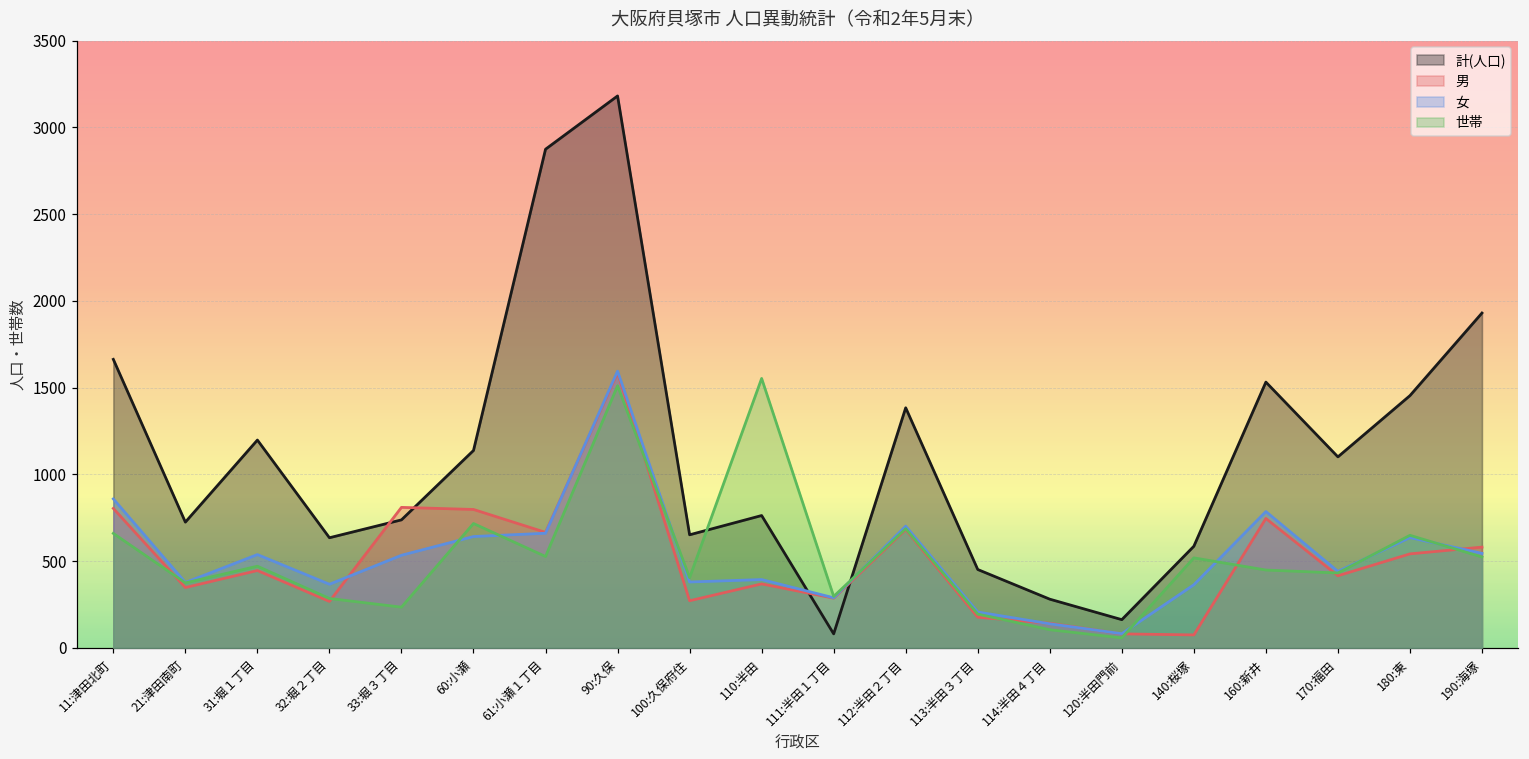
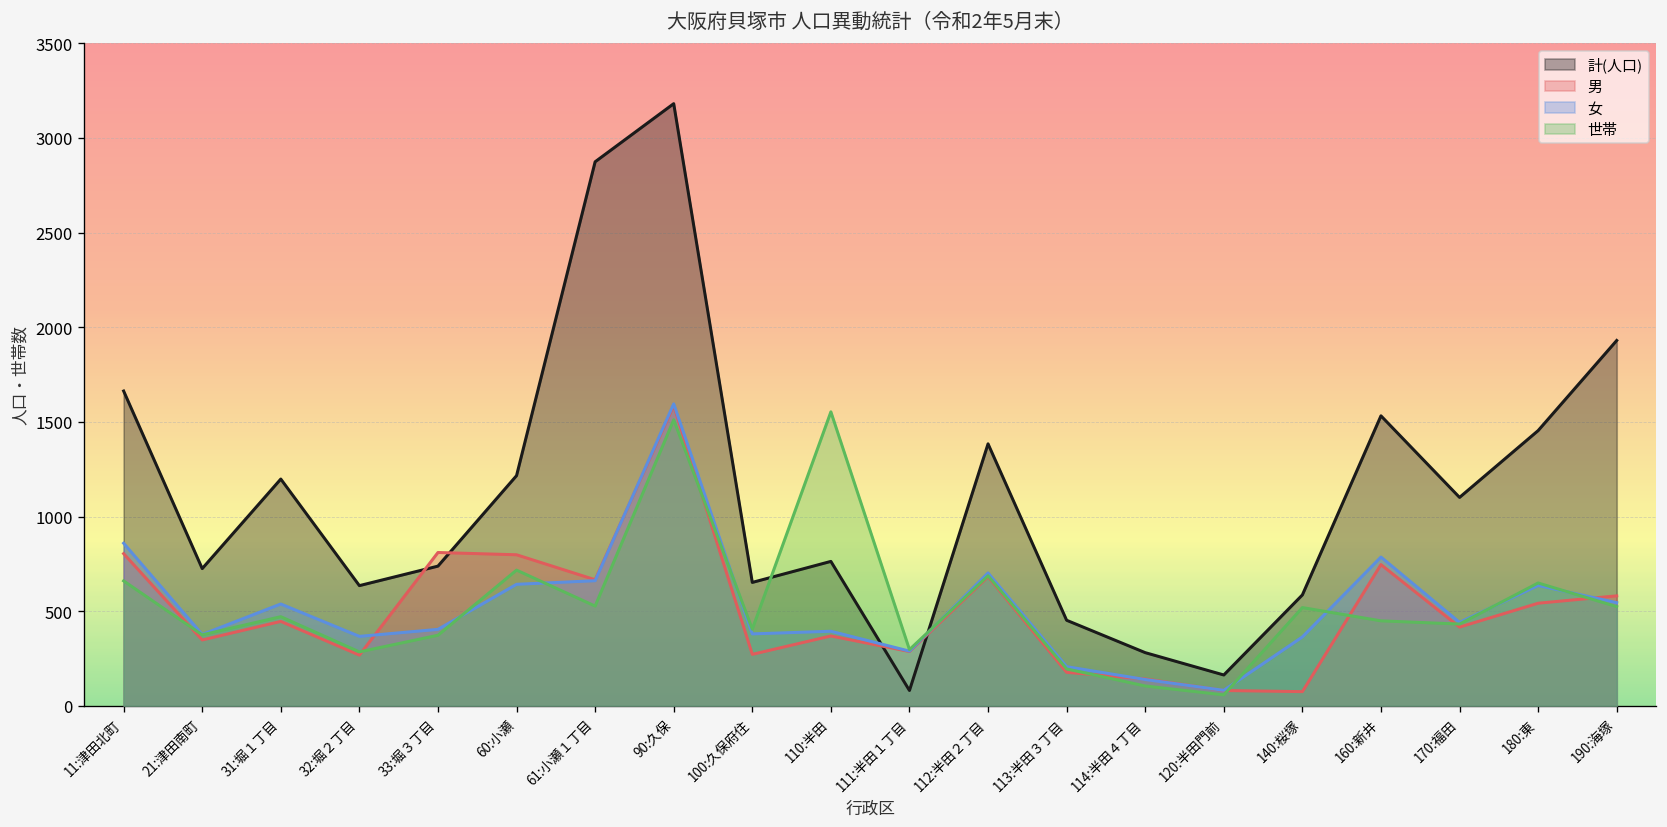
  {
    "計(人口)": {
      "11:津田北町": 1660,
      "21:津田南町": 730,
      "31:堀１丁目": 1200,
      "32:堀２丁目": 640,
      "33:堀３丁目": 740,
-     "60:小瀬": 1140,
+     "60:小瀬": 1220,
      "61:小瀬１丁目": 2870,
      "90:久保": 3180,
      "100:久保府住": 650,
      "110:半田": 760,
      "111:半田１丁目": 80,
      "112:半田２丁目": 1380,
      "113:半田３丁目": 450,
      "114:半田４丁目": 280,
      "120:半田門前": 160,
      "140:桜塚": 590,
      "160:新井": 1530,
      "170:福田": 1100,
      "180:東": 1450,
      "190:海塚": 1930
    },
    "男": {
      "11:津田北町": 800,
      "21:津田南町": 350,
      "31:堀１丁目": 450,
      "32:堀２丁目": 270,
      "33:堀３丁目": 810,
      "60:小瀬": 800,
      "100:久保府住": 270,
      "110:半田": 370,
      "113:半田３丁目": 180,
      "140:桜塚": 80,
      "160:新井": 750,
      "180:東": 540,
      "190:海塚": 580
    },
    "女": {
      "11:津田北町": 860,
      "31:堀１丁目": 540,
      "32:堀２丁目": 370,
-     "33:堀３丁目": 530,
+     "33:堀３丁目": 400,
      "60:小瀬": 640,
      "100:久保府住": 380,
      "110:半田": 390,
      "140:桜塚": 360,
      "160:新井": 790,
      "190:海塚": 550
    },
    "世帯": {
      "11:津田北町": 660,
      "31:堀１丁目": 470,
      "32:堀２丁目": 290,
-     "33:堀３丁目": 240,
+     "33:堀３丁目": 370,
      "60:小瀬": 720,
      "61:小瀬１丁目": 530,
      "90:久保": 1510,
      "100:久保府住": 410,
      "110:半田": 1550,
      "114:半田４丁目": 110,
      "120:半田門前": 60,
      "140:桜塚": 520,
      "160:新井": 450,
      "190:海塚": 520
    }
  }
